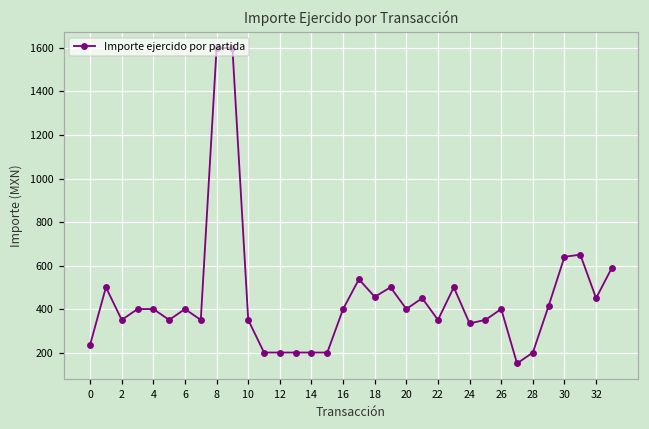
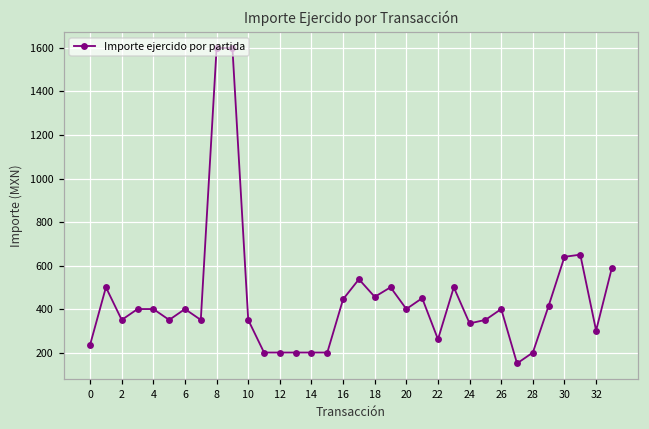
  {
    "0": 240,
    "2": 350,
    "4": 400,
    "6": 400,
    "10": 350,
    "12": 200,
    "14": 200,
-   "16": 400,
+   "16": 450,
    "18": 460,
    "20": 400,
-   "22": 350,
+   "22": 260,
    "24": 330,
    "26": 400,
    "28": 200,
    "30": 640,
-   "32": 450
+   "32": 300
  }
